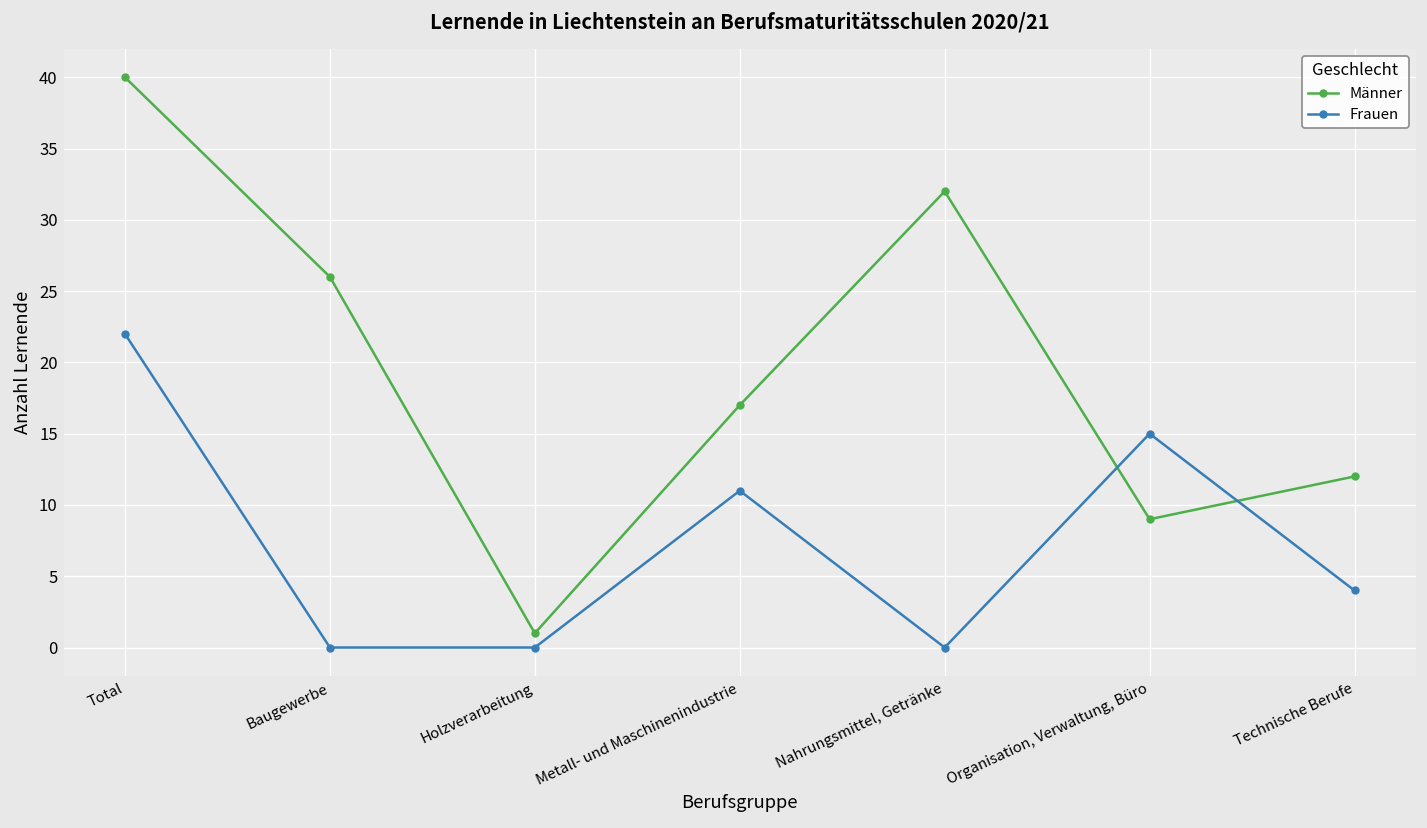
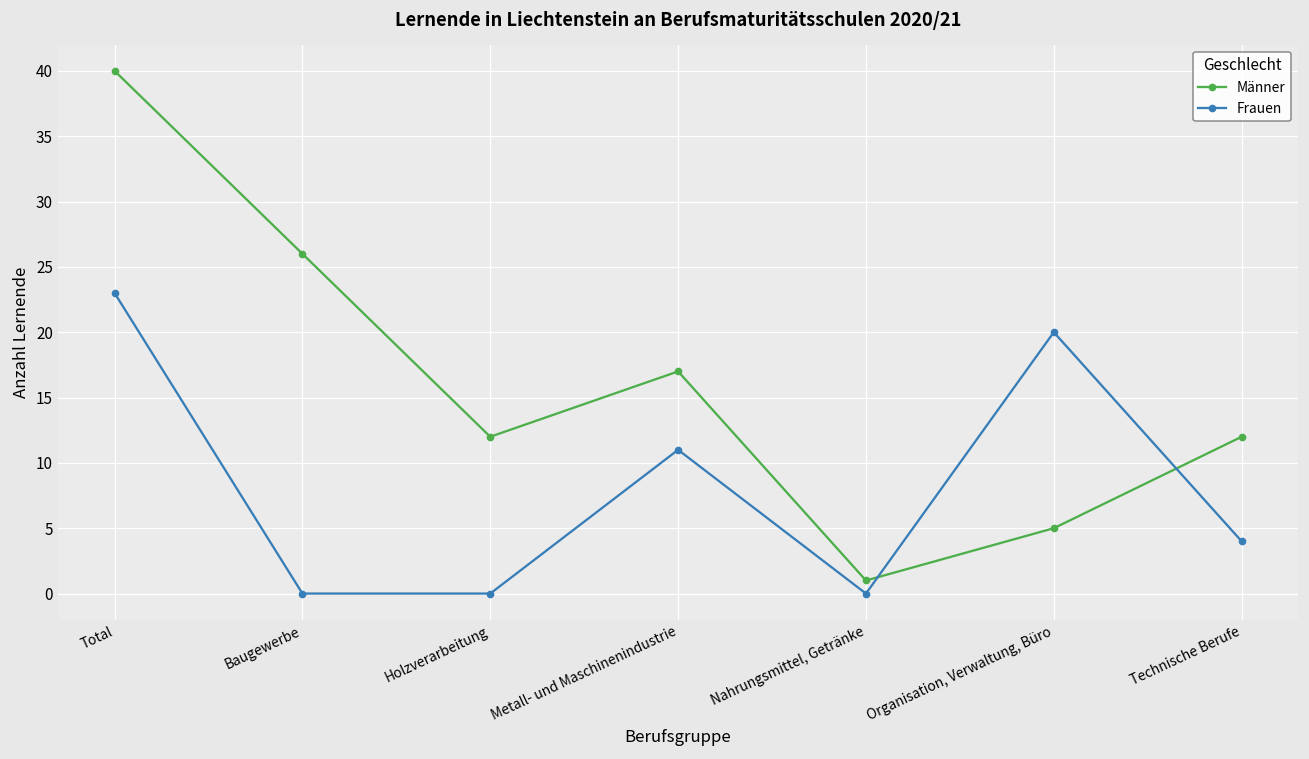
  {
    "Männer": {
      "Total": 40,
      "Baugewerbe": 26,
-     "Holzverarbeitung": 1,
+     "Holzverarbeitung": 12,
      "Metall- und Maschinenindustrie": 17,
-     "Nahrungsmittel, Getränke": 32,
-     "Organisation, Verwaltung, Büro": 9,
+     "Nahrungsmittel, Getränke": 1,
+     "Organisation, Verwaltung, Büro": 5,
      "Technische Berufe": 12
    },
    "Frauen": {
-     "Total": 22,
+     "Total": 23,
      "Baugewerbe": 0,
      "Holzverarbeitung": 0,
      "Metall- und Maschinenindustrie": 11,
      "Nahrungsmittel, Getränke": 0,
-     "Organisation, Verwaltung, Büro": 15,
+     "Organisation, Verwaltung, Büro": 20,
      "Technische Berufe": 4
    }
  }
